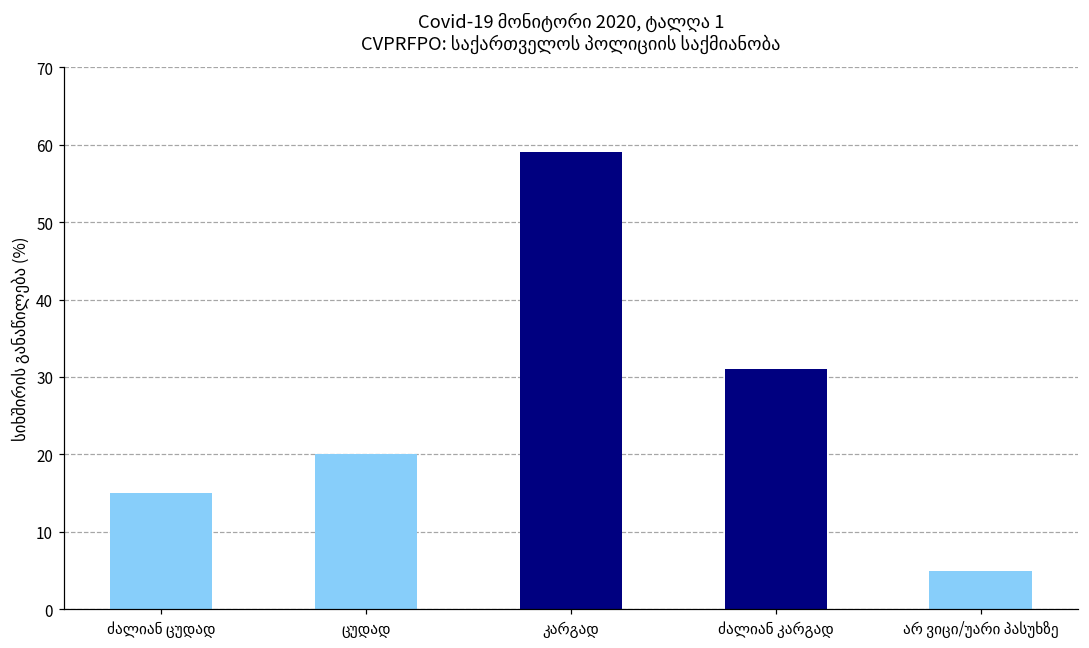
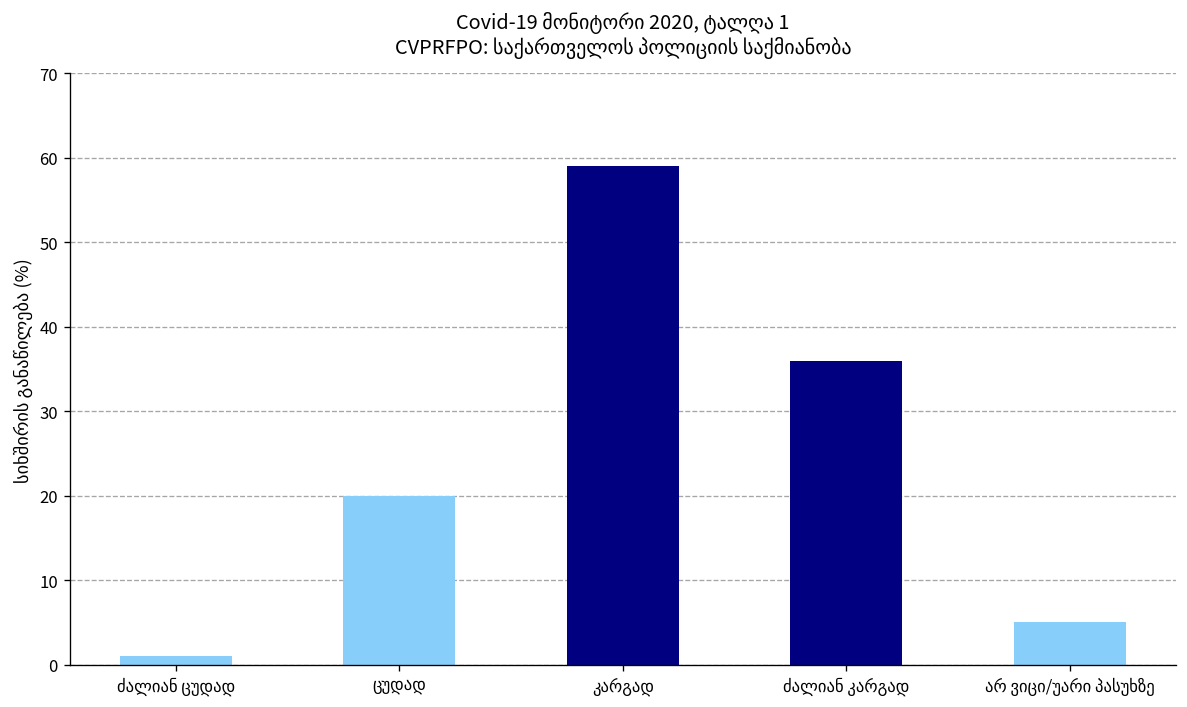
  {
-   "ძალიან ცუდად": 15,
+   "ძალიან ცუდად": 1,
    "ცუდად": 20,
    "კარგად": 59,
-   "ძალიან კარგად": 31,
+   "ძალიან კარგად": 36,
    "არ ვიცი/უარი პასუხზე": 5
  }
